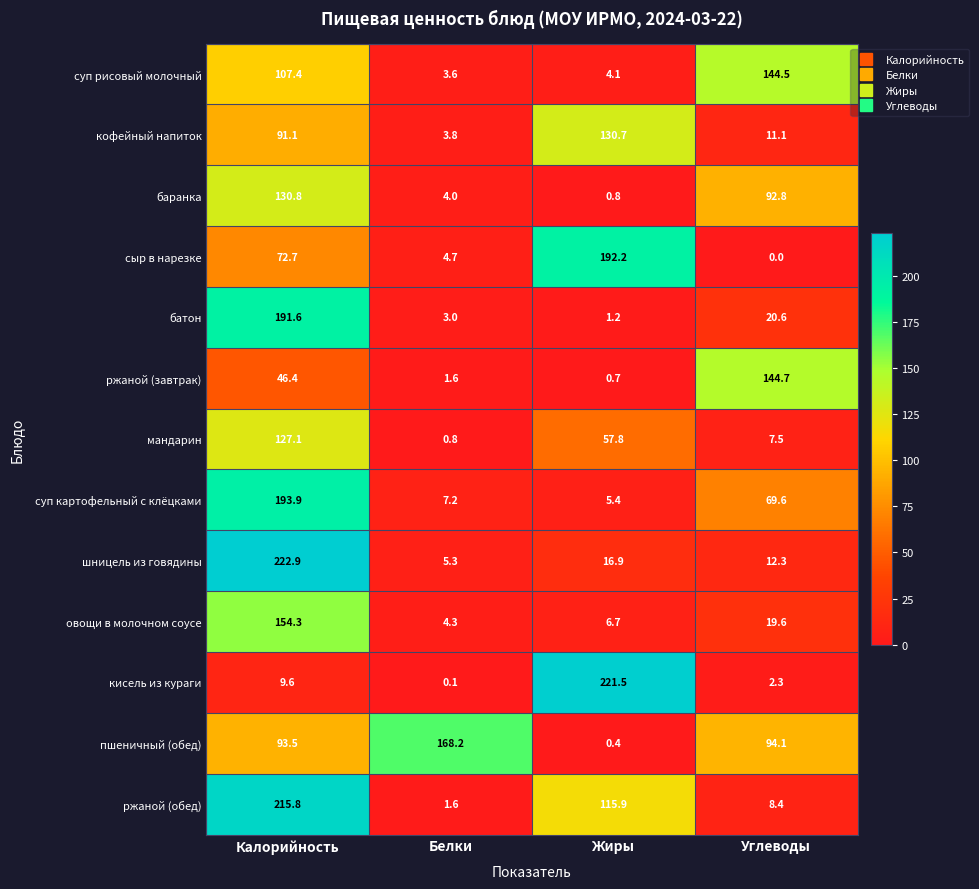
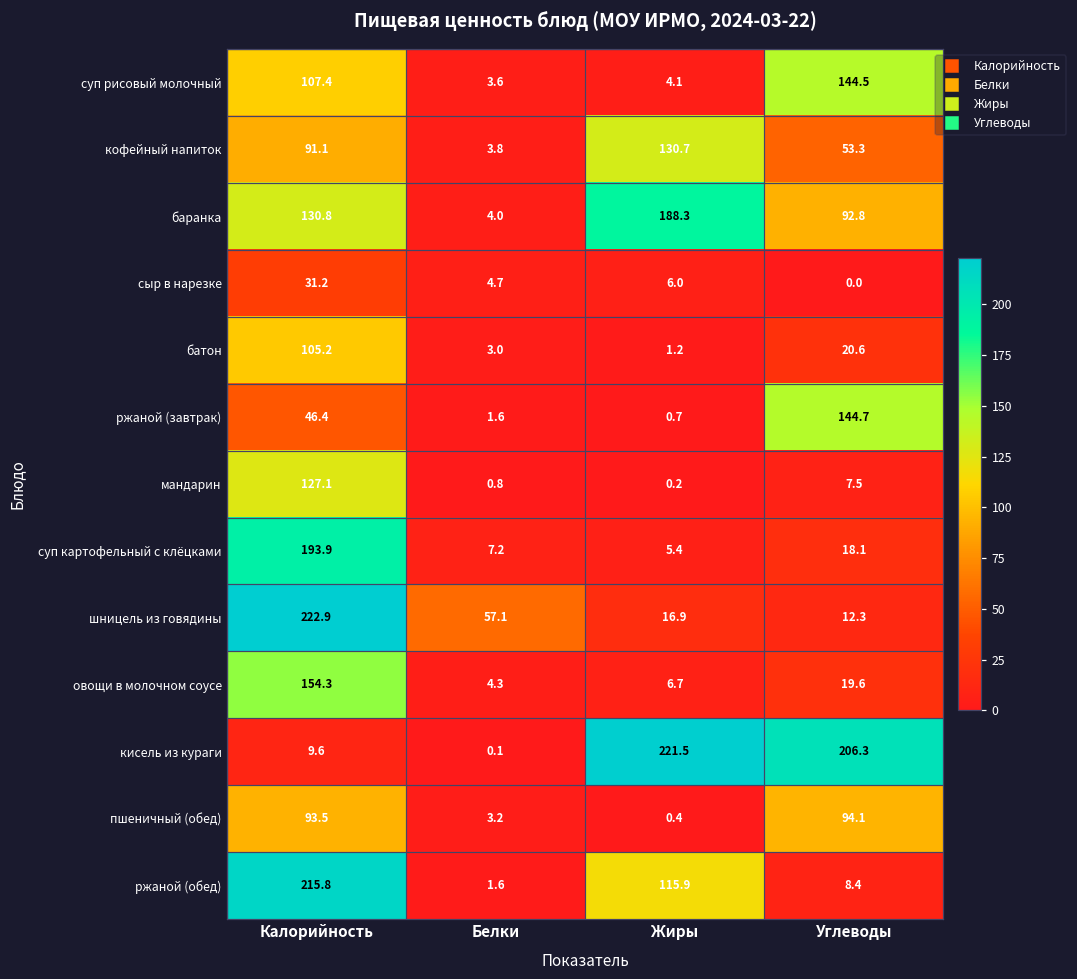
  {
    "суп рисовый молочный": {
      "Калорийность": 107.4,
      "Белки": 3.6,
      "Жиры": 4.1,
      "Углеводы": 144.5
    },
    "кофейный напиток": {
      "Калорийность": 91.1,
      "Белки": 3.8,
      "Жиры": 130.7,
-     "Углеводы": 11.1
+     "Углеводы": 53.3
    },
    "баранка": {
      "Калорийность": 130.8,
      "Белки": 4.0,
-     "Жиры": 0.8,
+     "Жиры": 188.3,
      "Углеводы": 92.8
    },
    "сыр в нарезке": {
-     "Калорийность": 72.7,
+     "Калорийность": 31.2,
      "Белки": 4.7,
-     "Жиры": 192.2,
+     "Жиры": 6.0,
      "Углеводы": 0.0
    },
    "батон": {
-     "Калорийность": 191.6,
+     "Калорийность": 105.2,
      "Белки": 3.0,
      "Жиры": 1.2,
      "Углеводы": 20.6
    },
    "ржаной (завтрак)": {
      "Калорийность": 46.4,
      "Белки": 1.6,
      "Жиры": 0.7,
      "Углеводы": 144.7
    },
    "мандарин": {
      "Калорийность": 127.1,
      "Белки": 0.8,
-     "Жиры": 57.8,
+     "Жиры": 0.2,
      "Углеводы": 7.5
    },
    "суп картофельный с клёцками": {
      "Калорийность": 193.9,
      "Белки": 7.2,
      "Жиры": 5.4,
-     "Углеводы": 69.6
+     "Углеводы": 18.1
    },
    "шницель из говядины": {
      "Калорийность": 222.9,
-     "Белки": 5.3,
+     "Белки": 57.1,
      "Жиры": 16.9,
      "Углеводы": 12.3
    },
    "овощи в молочном соусе": {
      "Калорийность": 154.3,
      "Белки": 4.3,
      "Жиры": 6.7,
      "Углеводы": 19.6
    },
    "кисель из кураги": {
      "Калорийность": 9.6,
      "Белки": 0.1,
      "Жиры": 221.5,
-     "Углеводы": 2.3
+     "Углеводы": 206.3
    },
    "пшеничный (обед)": {
      "Калорийность": 93.5,
-     "Белки": 168.2,
+     "Белки": 3.2,
      "Жиры": 0.4,
      "Углеводы": 94.1
    },
    "ржаной (обед)": {
      "Калорийность": 215.8,
      "Белки": 1.6,
      "Жиры": 115.9,
      "Углеводы": 8.4
    }
  }
